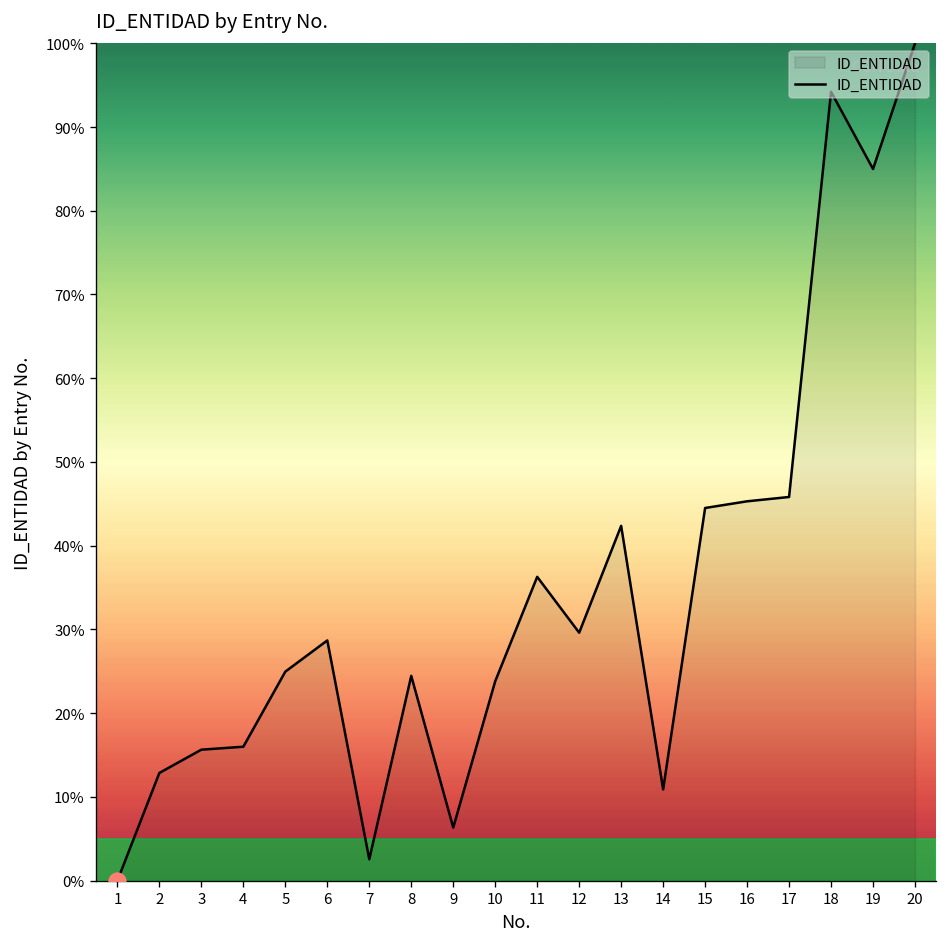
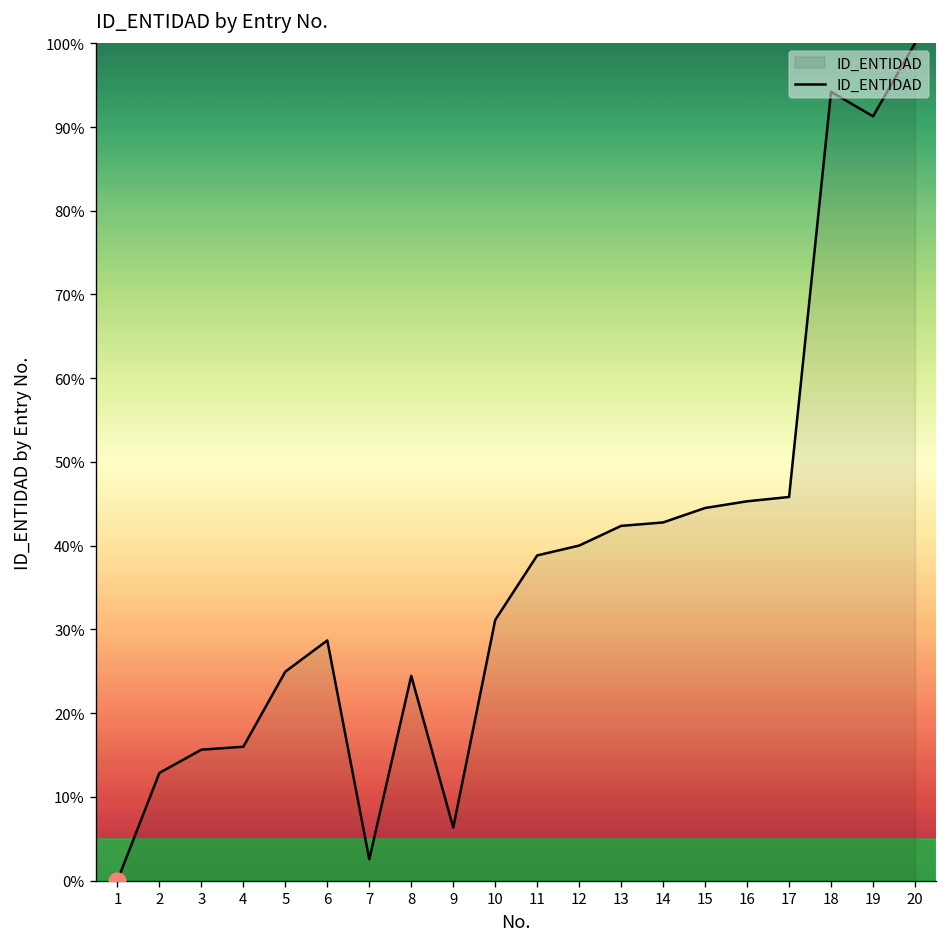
  {
    "ID_ENTIDAD": {
      "2": "13%",
      "3": "16%",
      "4": "16%",
      "5": "25%",
      "6": "29%",
      "8": "24%",
      "9": "6%",
-     "10": "24%",
-     "11": "36%",
-     "12": "30%",
+     "10": "31%",
+     "11": "39%",
+     "12": "40%",
      "13": "42%",
-     "14": "11%",
+     "14": "43%",
      "15": "45%",
      "16": "45%",
      "17": "46%",
-     "19": "85%",
+     "19": "91%",
      "20": "100%"
    }
  }
